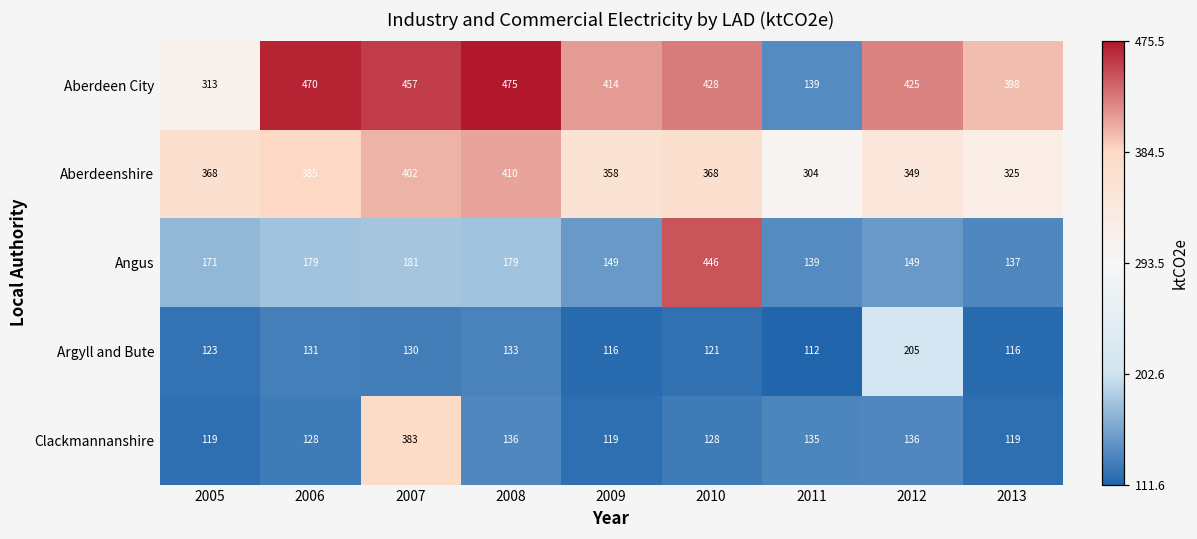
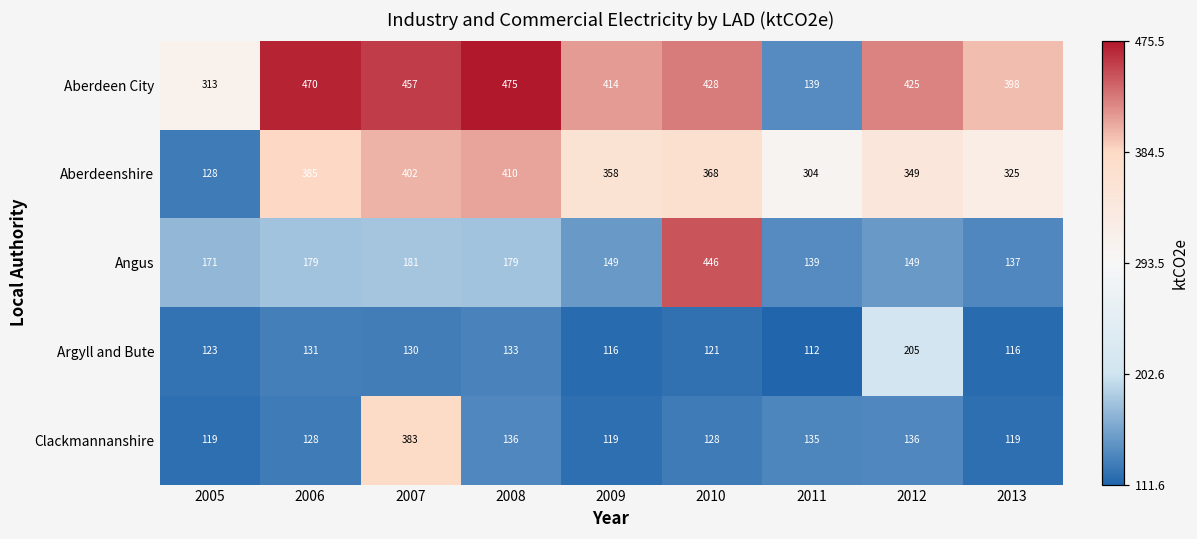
  {
    "Aberdeen City": {
      "2005": 313,
      "2006": 470,
      "2007": 457,
      "2008": 475,
      "2009": 414,
      "2010": 428,
      "2011": 139,
      "2012": 425,
      "2013": 398
    },
    "Aberdeenshire": {
-     "2005": 368,
+     "2005": 128,
      "2006": 385,
      "2007": 402,
      "2008": 410,
      "2009": 358,
      "2010": 368,
      "2011": 304,
      "2012": 349,
      "2013": 325
    },
    "Angus": {
      "2005": 171,
      "2006": 179,
      "2007": 181,
      "2008": 179,
      "2009": 149,
      "2010": 446,
      "2011": 139,
      "2012": 149,
      "2013": 137
    },
    "Argyll and Bute": {
      "2005": 123,
      "2006": 131,
      "2007": 130,
      "2008": 133,
      "2009": 116,
      "2010": 121,
      "2011": 112,
      "2012": 205,
      "2013": 116
    },
    "Clackmannanshire": {
      "2005": 119,
      "2006": 128,
      "2007": 383,
      "2008": 136,
      "2009": 119,
      "2010": 128,
      "2011": 135,
      "2012": 136,
      "2013": 119
    }
  }
